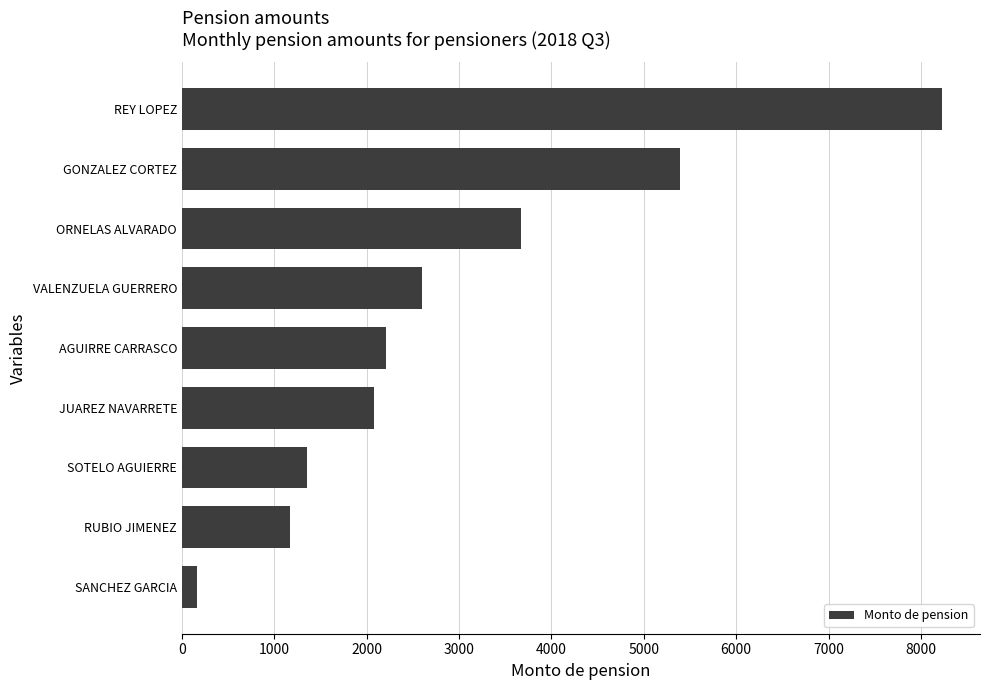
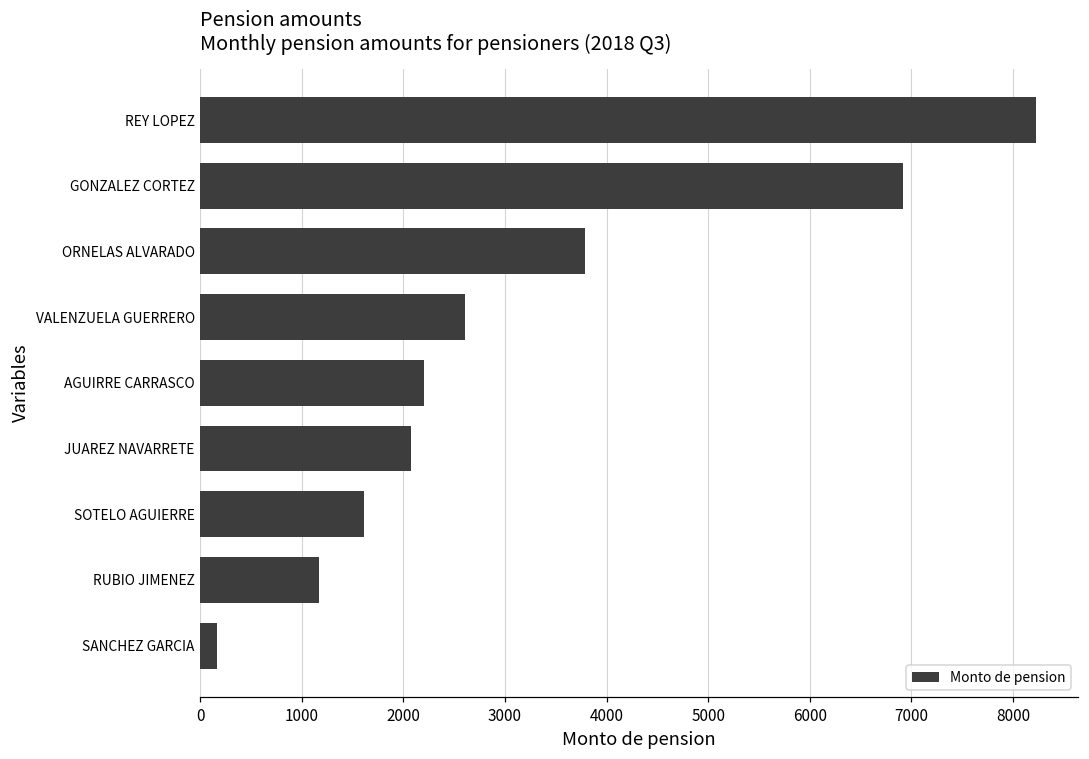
  {
    "REY LOPEZ": 8200,
-   "GONZALEZ CORTEZ": 5400,
-   "ORNELAS ALVARADO": 3700,
+   "GONZALEZ CORTEZ": 6900,
+   "ORNELAS ALVARADO": 3800,
    "VALENZUELA GUERRERO": 2600,
    "AGUIRRE CARRASCO": 2200,
    "JUAREZ NAVARRETE": 2100,
-   "SOTELO AGUIERRE": 1400,
+   "SOTELO AGUIERRE": 1600,
    "RUBIO JIMENEZ": 1200,
    "SANCHEZ GARCIA": 200
  }
